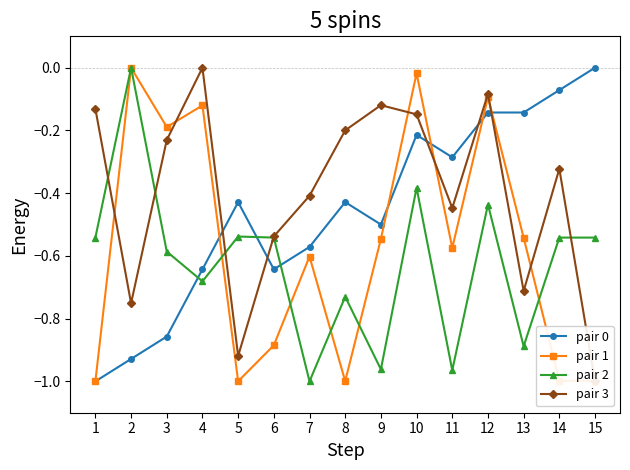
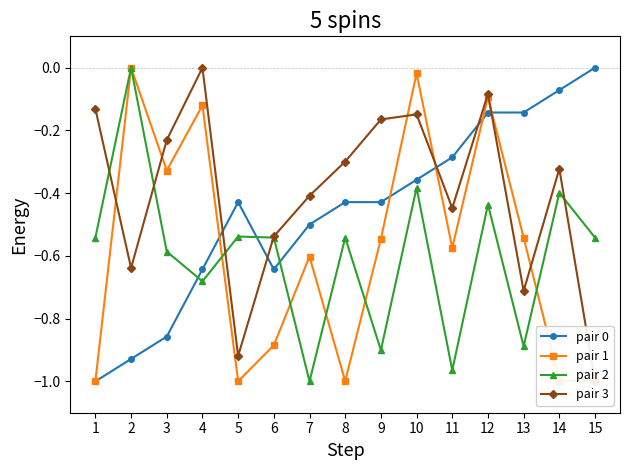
  {
    "pair 0": {
      "2": -0.93,
      "3": -0.86,
      "4": -0.64,
      "5": -0.43,
      "6": -0.64,
-     "7": -0.57,
+     "7": -0.50,
      "8": -0.43,
-     "9": -0.50,
-     "10": -0.21,
+     "9": -0.43,
+     "10": -0.36,
      "11": -0.29,
      "12": -0.14,
      "13": -0.14,
      "14": -0.07,
      "15": 0.00
    },
    "pair 1": {
-     "3": -0.19,
+     "3": -0.33,
      "4": -0.12,
      "5": -1.00,
      "6": -0.89,
      "7": -0.60,
      "8": -1.00,
      "9": -0.55,
      "10": -0.02,
      "11": -0.57,
      "12": -0.09,
      "13": -0.54
    },
    "pair 2": {
      "1": -0.54,
      "3": -0.59,
      "4": -0.68,
      "5": -0.54,
      "7": -1.00,
-     "8": -0.73,
-     "9": -0.96,
+     "8": -0.54,
+     "9": -0.90,
      "10": -0.38,
      "11": -0.96,
      "12": -0.44,
      "13": -0.89,
-     "14": -0.54,
+     "14": -0.40,
      "15": -0.54
    },
    "pair 3": {
      "1": -0.13,
-     "2": -0.75,
+     "2": -0.64,
      "3": -0.23,
      "4": 0.00,
      "5": -0.92,
      "7": -0.41,
-     "8": -0.20,
-     "9": -0.12,
+     "8": -0.30,
+     "9": -0.17,
      "10": -0.15,
      "11": -0.45,
      "12": -0.08,
      "13": -0.71,
      "14": -0.32
    }
  }
